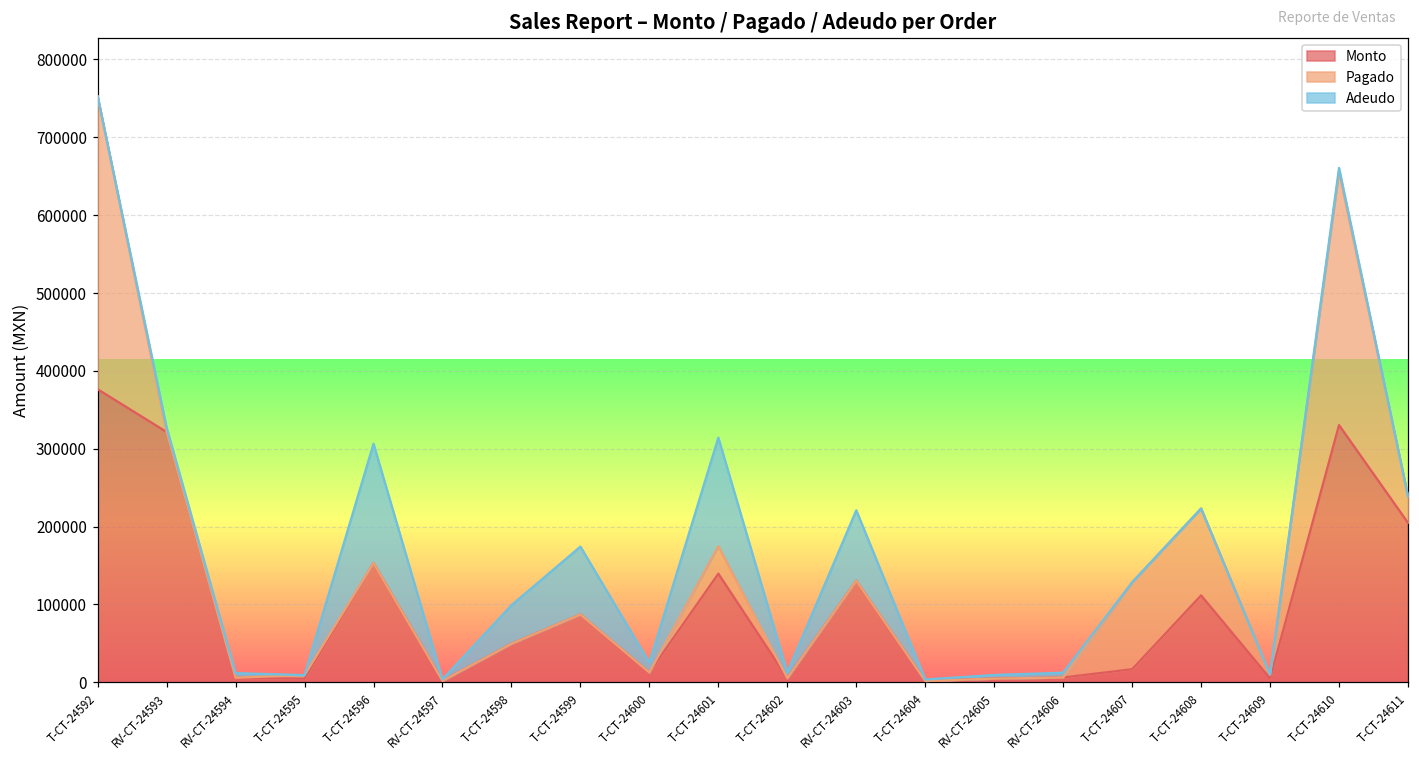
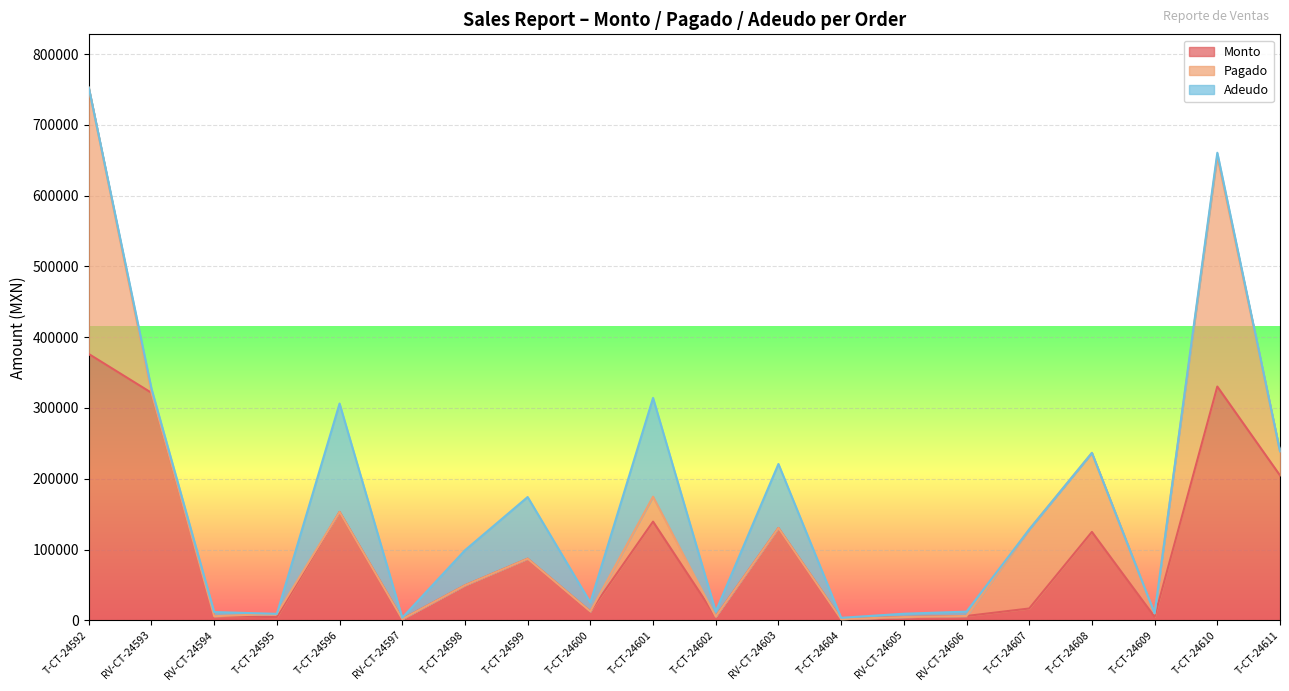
  {
    "Monto": {
      "T-CT-24592": 380000,
      "T-CT-24595": 0,
      "T-CT-24601": 140000,
      "T-CT-24607": 20000,
-     "T-CT-24608": 110000,
+     "T-CT-24608": 120000,
      "T-CT-24609": 0,
      "T-CT-24610": 330000,
      "T-CT-24611": 200000
    },
    "Pagado": {
      "T-CT-24601": 40000,
      "T-CT-24610": 330000
    },
    "Adeudo": {
      "RV-CT-24593": 10000,
      "RV-CT-24594": 10000,
      "T-CT-24596": 150000,
      "T-CT-24598": 50000,
      "T-CT-24599": 90000,
      "T-CT-24600": 10000,
      "T-CT-24601": 140000,
      "T-CT-24602": 10000,
      "RV-CT-24603": 90000,
      "RV-CT-24605": 0,
      "RV-CT-24606": 10000,
      "T-CT-24610": 0
    }
  }
